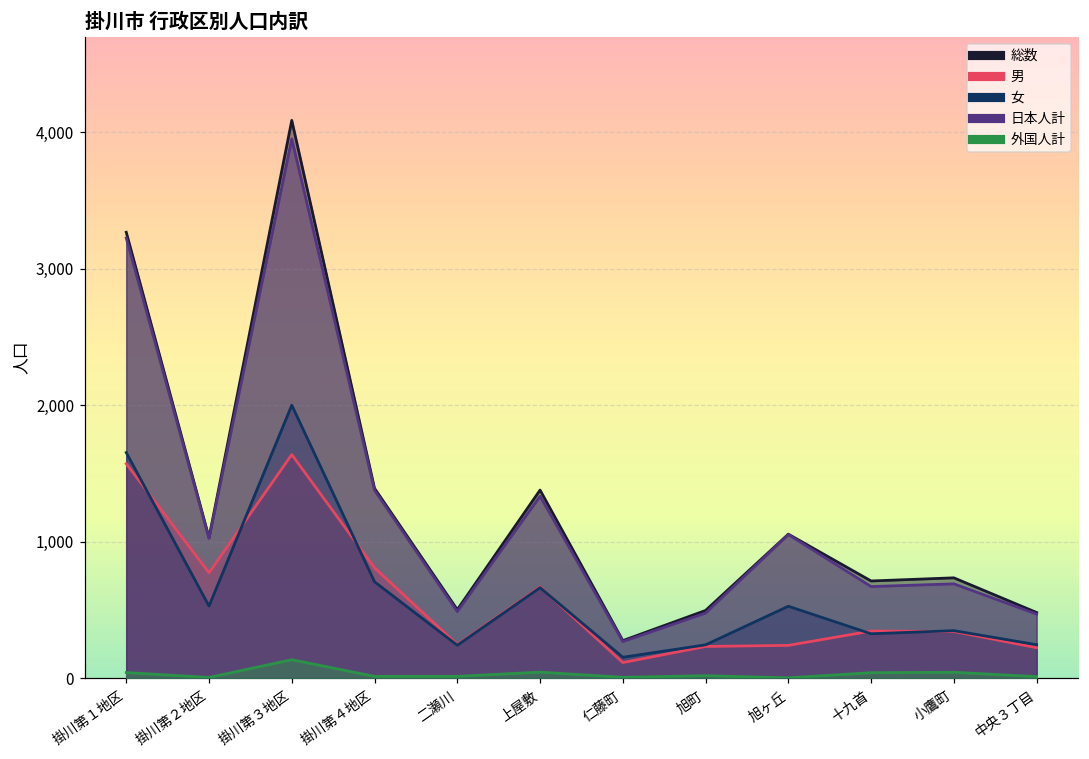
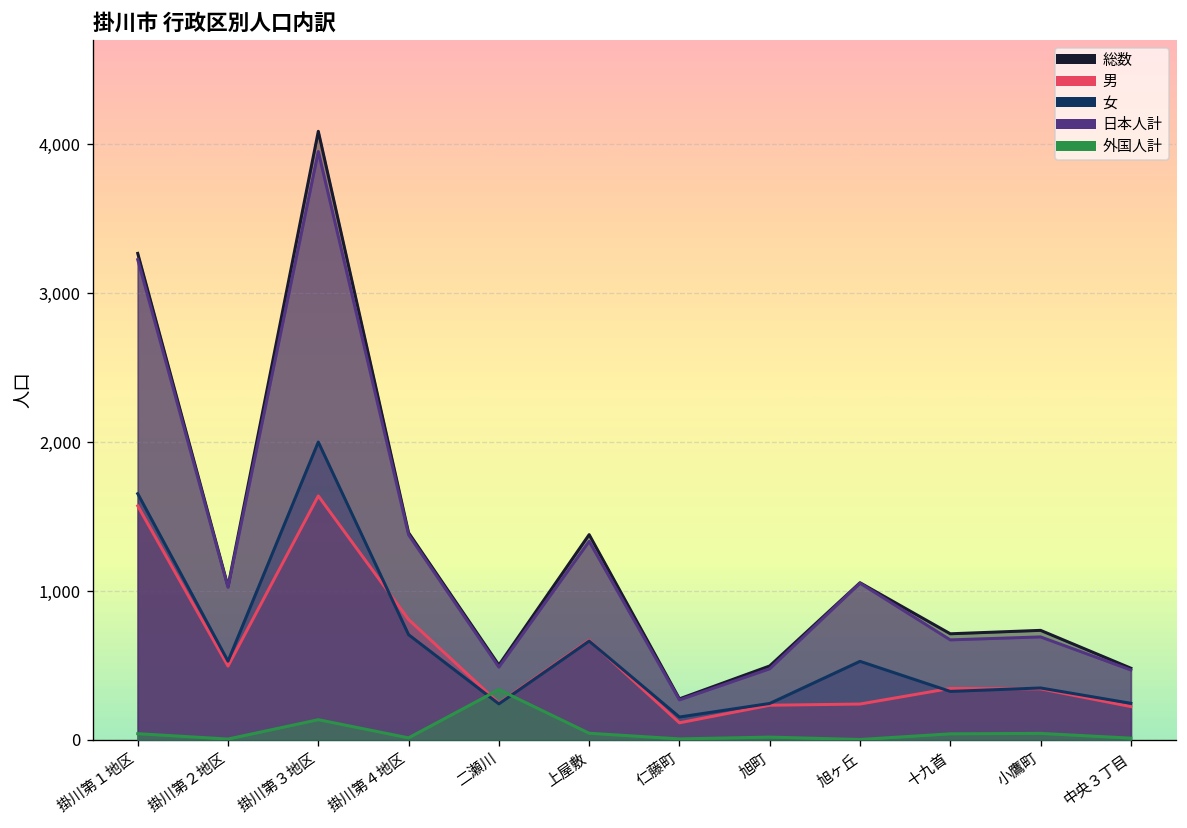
  {
    "男": {
      "掛川第１地区": "1,570",
-     "掛川第２地区": "770",
+     "掛川第２地区": "500",
      "掛川第３地区": "1,640",
      "掛川第４地区": "810",
      "仁藤町": "120",
      "旭ヶ丘": "240",
      "中央３丁目": "220"
    },
    "外国人計": {
      "掛川第１地区": "40",
      "掛川第２地区": "10",
      "掛川第３地区": "140",
      "掛川第４地区": "10",
-     "二瀬川": "10",
+     "二瀬川": "340",
      "上屋敷": "50",
      "仁藤町": "10",
      "旭町": "20",
      "旭ヶ丘": "0",
      "十九首": "40",
      "小鷹町": "40",
      "中央３丁目": "10"
    }
  }
